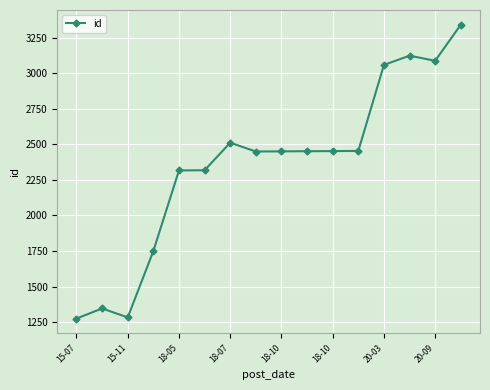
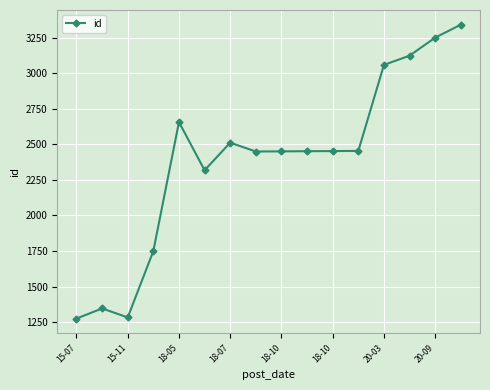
  {
    "15-07": 1280,
    "15-11": 1280,
-   "18-05": 2320,
+   "18-05": 2660,
    "18-07": 2510,
    "20-03": 3060,
-   "20-09": 3090
+   "20-09": 3250
  }
